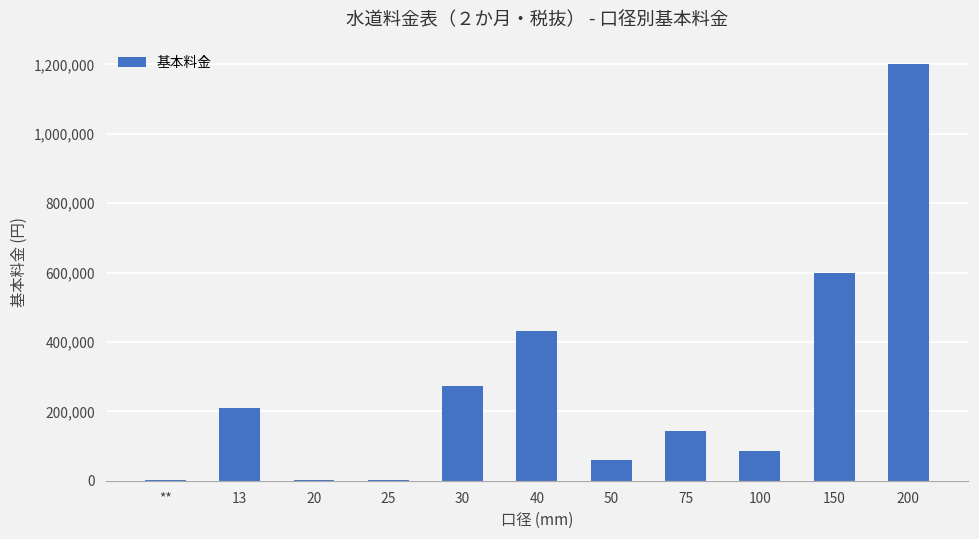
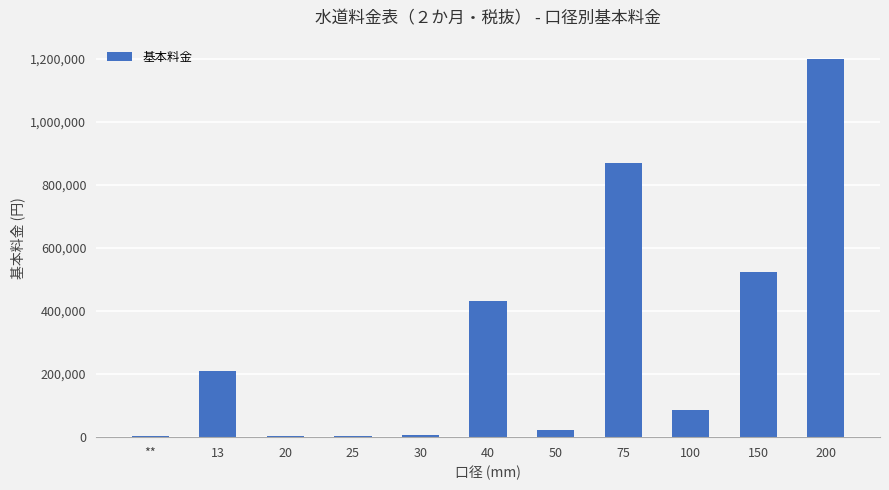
  {
    "13": "210,000",
-   "30": "270,000",
+   "30": "10,000",
    "40": "430,000",
-   "50": "60,000",
-   "75": "140,000",
+   "50": "20,000",
+   "75": "870,000",
    "100": "90,000",
-   "150": "600,000",
+   "150": "520,000",
    "200": "1,200,000"
  }
